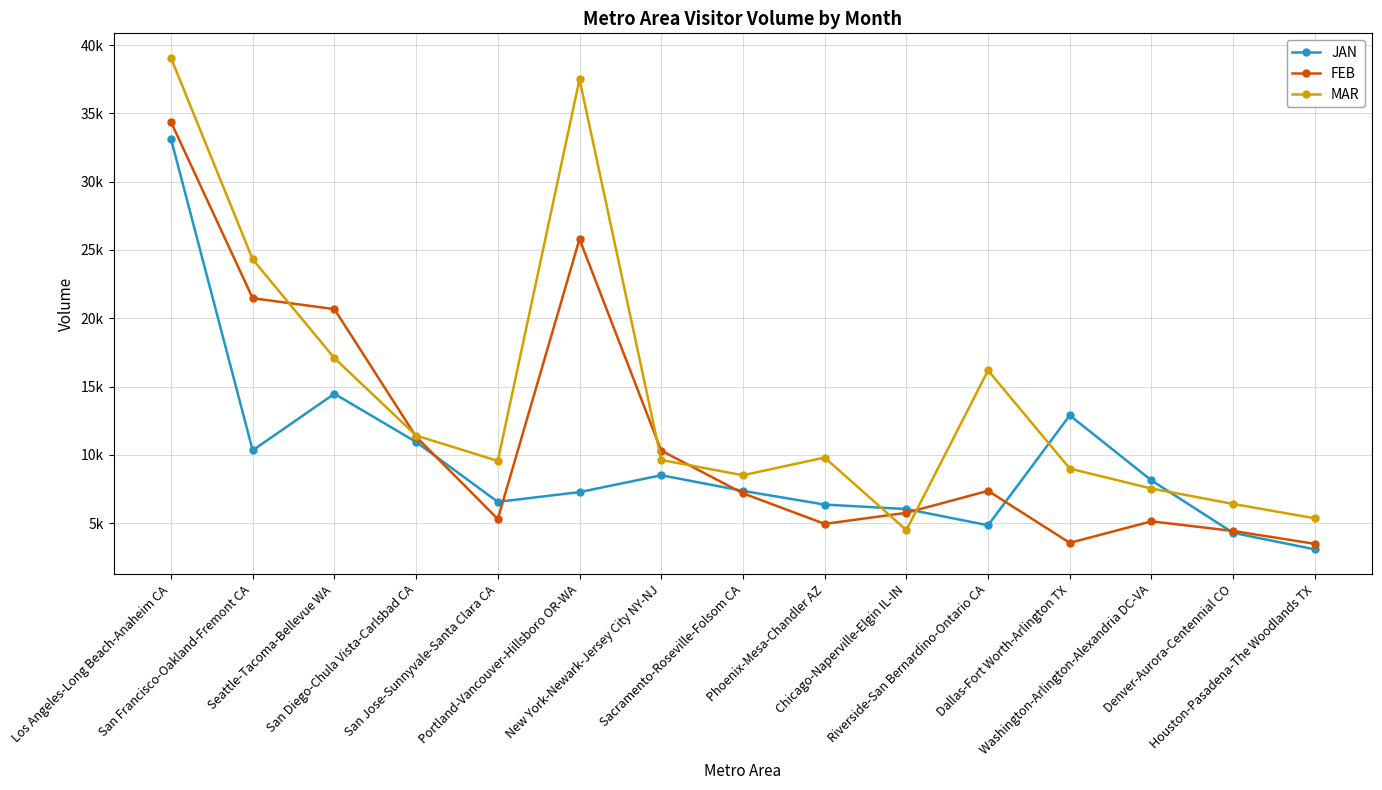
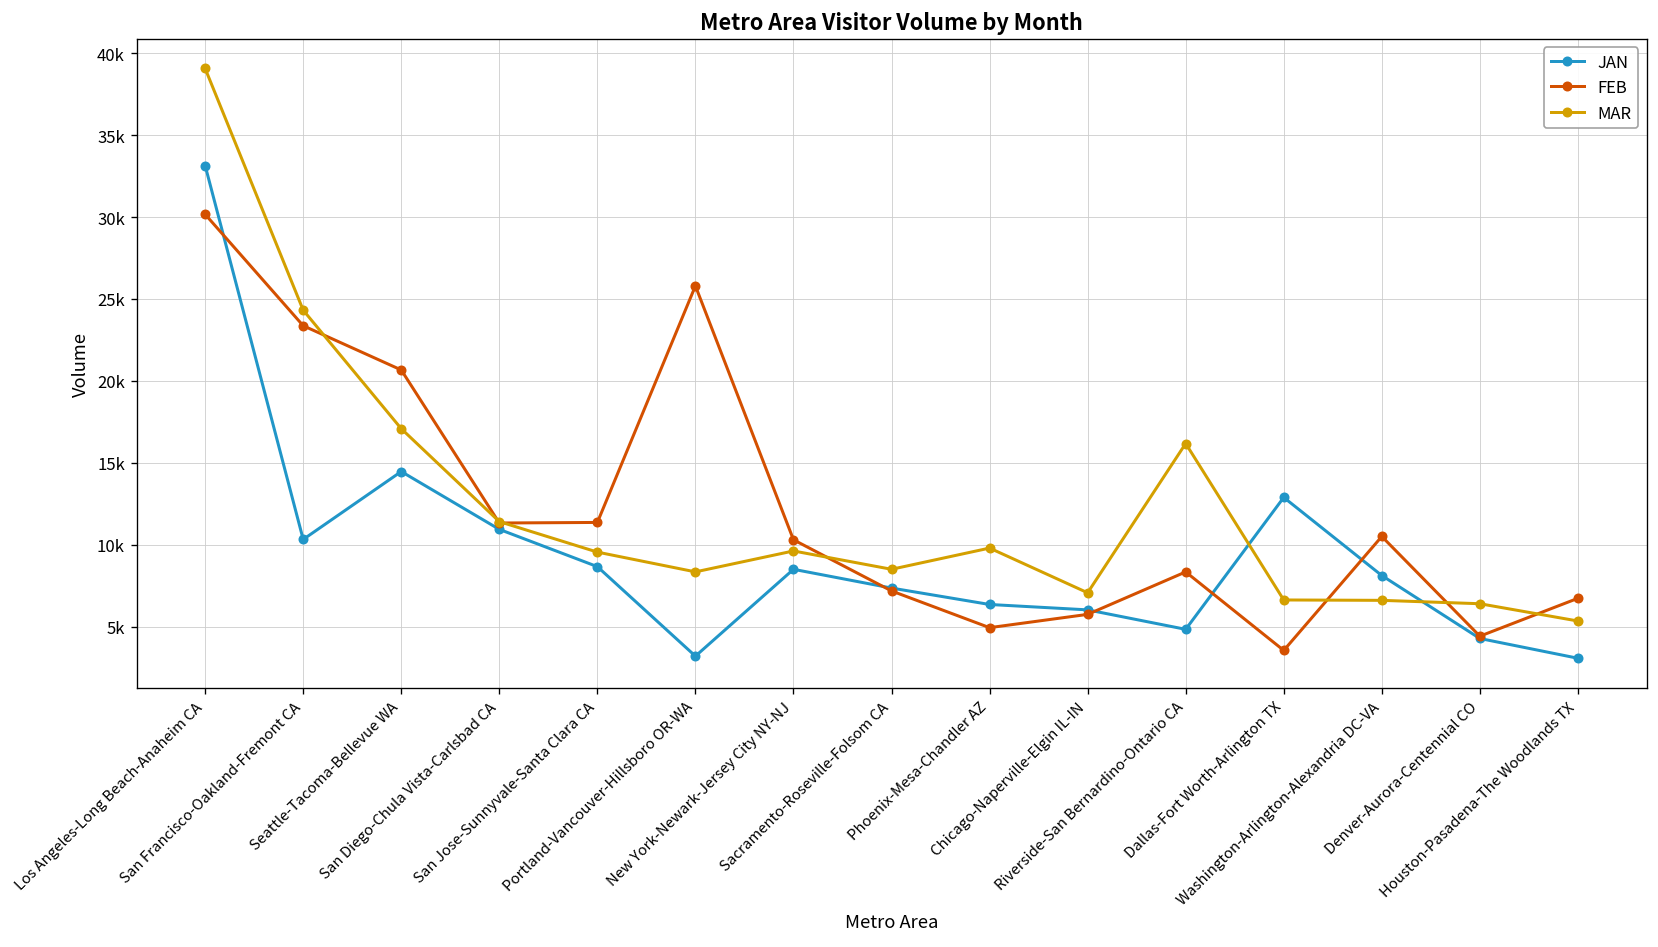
  {
    "JAN": {
      "Los Angeles-Long Beach-Anaheim CA": 33100,
      "San Francisco-Oakland-Fremont CA": 10300,
      "Seattle-Tacoma-Bellevue WA": 14500,
      "San Diego-Chula Vista-Carlsbad CA": 10900,
-     "San Jose-Sunnyvale-Santa Clara CA": 6600,
-     "Portland-Vancouver-Hillsboro OR-WA": 7300,
+     "San Jose-Sunnyvale-Santa Clara CA": 8700,
+     "Portland-Vancouver-Hillsboro OR-WA": 3200,
      "New York-Newark-Jersey City NY-NJ": 8500,
      "Phoenix-Mesa-Chandler AZ": 6400,
      "Chicago-Naperville-Elgin IL-IN": 6000,
      "Riverside-San Bernardino-Ontario CA": 4800,
      "Dallas-Fort Worth-Arlington TX": 12900,
      "Washington-Arlington-Alexandria DC-VA": 8100,
      "Houston-Pasadena-The Woodlands TX": 3100
    },
    "FEB": {
-     "Los Angeles-Long Beach-Anaheim CA": 34400,
-     "San Francisco-Oakland-Fremont CA": 21500,
+     "Los Angeles-Long Beach-Anaheim CA": 30200,
+     "San Francisco-Oakland-Fremont CA": 23400,
      "Seattle-Tacoma-Bellevue WA": 20700,
-     "San Jose-Sunnyvale-Santa Clara CA": 5300,
+     "San Jose-Sunnyvale-Santa Clara CA": 11400,
      "Portland-Vancouver-Hillsboro OR-WA": 25800,
      "New York-Newark-Jersey City NY-NJ": 10300,
      "Phoenix-Mesa-Chandler AZ": 4900,
      "Chicago-Naperville-Elgin IL-IN": 5800,
-     "Riverside-San Bernardino-Ontario CA": 7400,
+     "Riverside-San Bernardino-Ontario CA": 8300,
      "Dallas-Fort Worth-Arlington TX": 3600,
-     "Washington-Arlington-Alexandria DC-VA": 5100,
-     "Houston-Pasadena-The Woodlands TX": 3500
+     "Washington-Arlington-Alexandria DC-VA": 10500,
+     "Houston-Pasadena-The Woodlands TX": 6700
    },
    "MAR": {
      "Los Angeles-Long Beach-Anaheim CA": 39100,
      "San Francisco-Oakland-Fremont CA": 24300,
      "Seattle-Tacoma-Bellevue WA": 17100,
      "San Jose-Sunnyvale-Santa Clara CA": 9600,
-     "Portland-Vancouver-Hillsboro OR-WA": 37500,
+     "Portland-Vancouver-Hillsboro OR-WA": 8400,
      "New York-Newark-Jersey City NY-NJ": 9600,
      "Sacramento-Roseville-Folsom CA": 8500,
      "Phoenix-Mesa-Chandler AZ": 9800,
-     "Chicago-Naperville-Elgin IL-IN": 4500,
+     "Chicago-Naperville-Elgin IL-IN": 7100,
      "Riverside-San Bernardino-Ontario CA": 16200,
-     "Dallas-Fort Worth-Arlington TX": 9000,
-     "Washington-Arlington-Alexandria DC-VA": 7500,
+     "Dallas-Fort Worth-Arlington TX": 6600,
+     "Washington-Arlington-Alexandria DC-VA": 6600,
      "Denver-Aurora-Centennial CO": 6400,
      "Houston-Pasadena-The Woodlands TX": 5400
    }
  }
